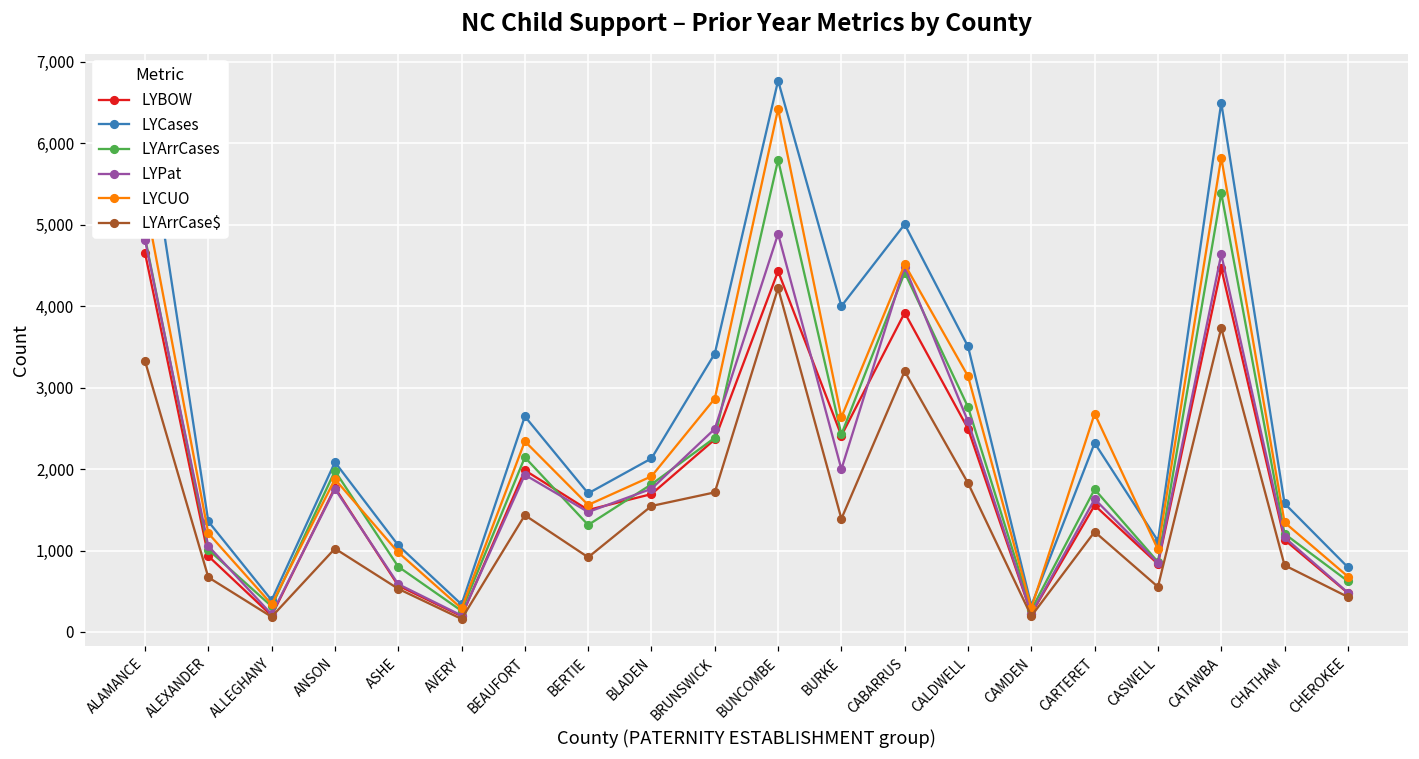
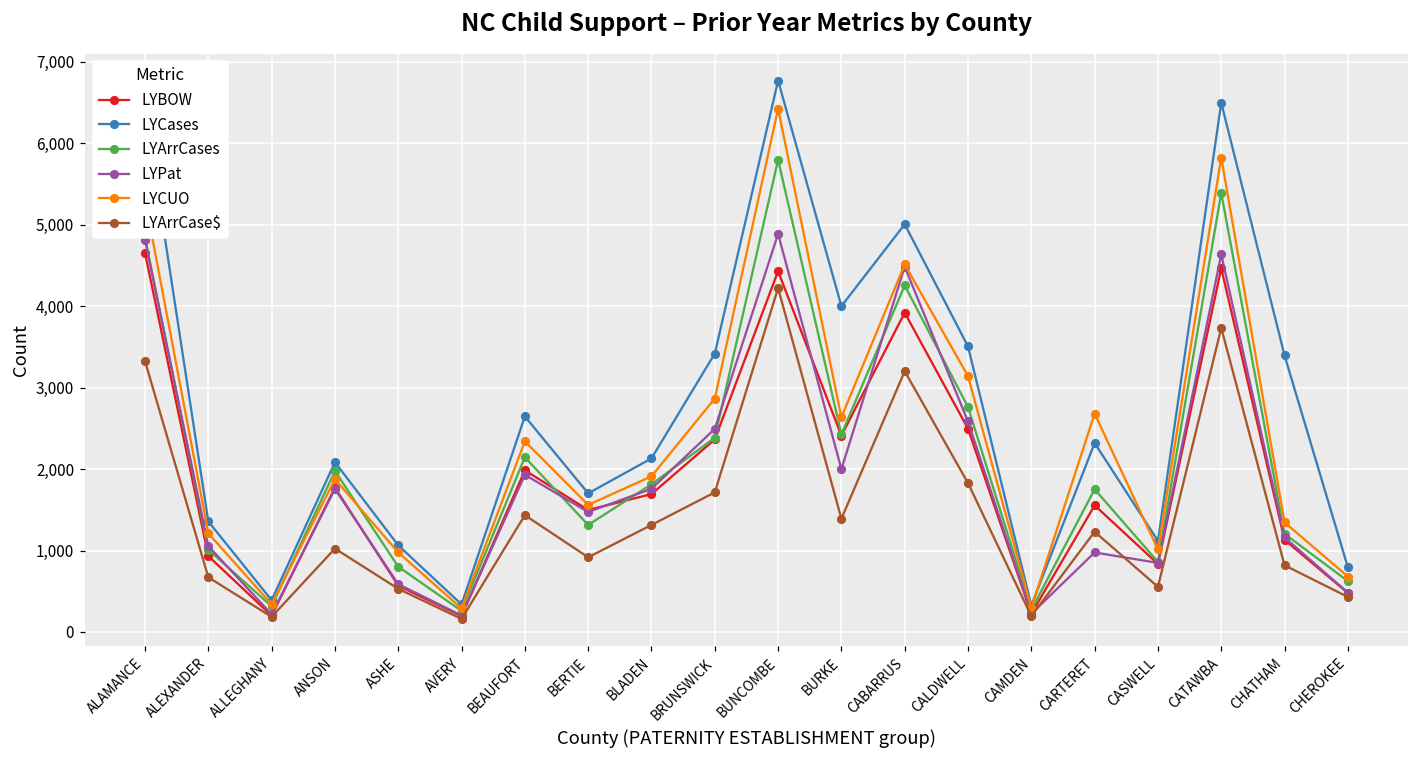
  {
    "LYBOW": {
      "ALAMANCE": "4,700",
      "ALEXANDER": "900",
      "BEAUFORT": "2,000",
      "BLADEN": "1,700",
      "BUNCOMBE": "4,400",
      "CABARRUS": "3,900",
      "CALDWELL": "2,500",
      "CARTERET": "1,600",
      "CATAWBA": "4,500"
    },
    "LYCases": {
      "ALEXANDER": "1,400",
      "ALLEGHANY": "400",
      "ANSON": "2,100",
      "ASHE": "1,100",
      "AVERY": "300",
      "BEAUFORT": "2,600",
      "BERTIE": "1,700",
      "BLADEN": "2,100",
      "BRUNSWICK": "3,400",
      "BUNCOMBE": "6,800",
      "BURKE": "4,000",
      "CABARRUS": "5,000",
      "CALDWELL": "3,500",
      "CARTERET": "2,300",
      "CASWELL": "1,100",
      "CATAWBA": "6,500",
-     "CHATHAM": "1,600",
+     "CHATHAM": "3,400",
      "CHEROKEE": "800"
    },
    "LYArrCases": {
      "ALEXANDER": "1,000",
      "ANSON": "2,000",
      "ASHE": "800",
      "BEAUFORT": "2,100",
      "BERTIE": "1,300",
      "BLADEN": "1,800",
      "BUNCOMBE": "5,800",
-     "CABARRUS": "4,400",
+     "CABARRUS": "4,300",
      "CALDWELL": "2,800",
      "CARTERET": "1,800",
      "CATAWBA": "5,400",
      "CHATHAM": "1,200",
      "CHEROKEE": "600"
    },
    "LYPat": {
      "ALEXANDER": "1,100",
      "BEAUFORT": "1,900",
      "BLADEN": "1,800",
      "BRUNSWICK": "2,500",
      "BUNCOMBE": "4,900",
      "BURKE": "2,000",
      "CALDWELL": "2,600",
-     "CARTERET": "1,600",
+     "CARTERET": "1,000",
      "CATAWBA": "4,600"
    },
    "LYCUO": {
      "ALEXANDER": "1,200",
      "ANSON": "1,900",
      "ASHE": "1,000",
      "BEAUFORT": "2,300",
      "BERTIE": "1,600",
      "BLADEN": "1,900",
      "BRUNSWICK": "2,900",
      "BUNCOMBE": "6,400",
      "BURKE": "2,600",
      "CALDWELL": "3,100",
      "CARTERET": "2,700",
      "CASWELL": "1,000",
      "CATAWBA": "5,800",
      "CHATHAM": "1,300",
      "CHEROKEE": "700"
    },
    "LYArrCase$": {
      "ALAMANCE": "3,300",
      "ALEXANDER": "700",
      "ANSON": "1,000",
      "ASHE": "500",
      "BEAUFORT": "1,400",
      "BERTIE": "900",
-     "BLADEN": "1,500",
+     "BLADEN": "1,300",
      "BRUNSWICK": "1,700",
      "BUNCOMBE": "4,200",
      "BURKE": "1,400",
      "CABARRUS": "3,200",
      "CALDWELL": "1,800",
      "CARTERET": "1,200",
      "CASWELL": "600",
      "CATAWBA": "3,700",
      "CHATHAM": "800",
      "CHEROKEE": "400"
    }
  }
